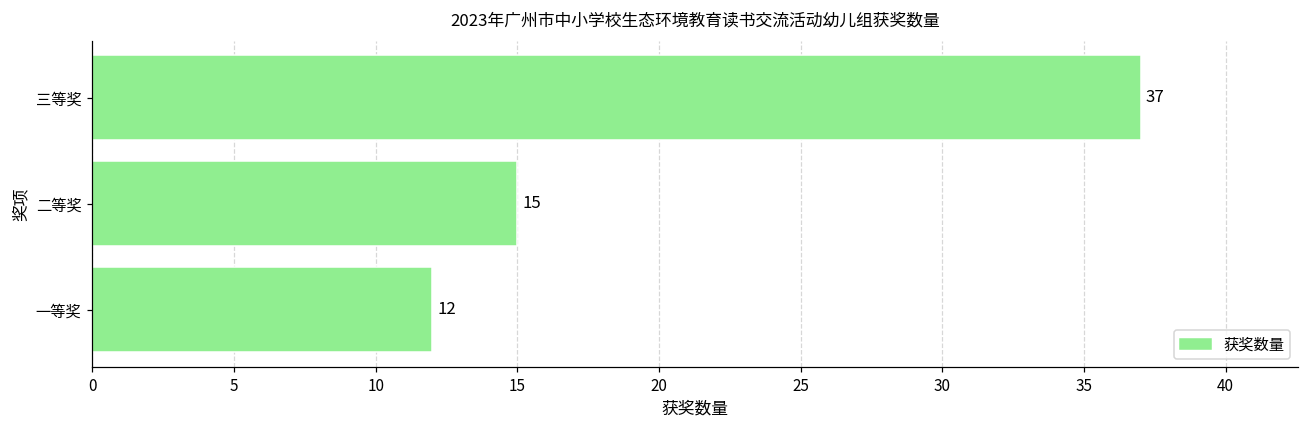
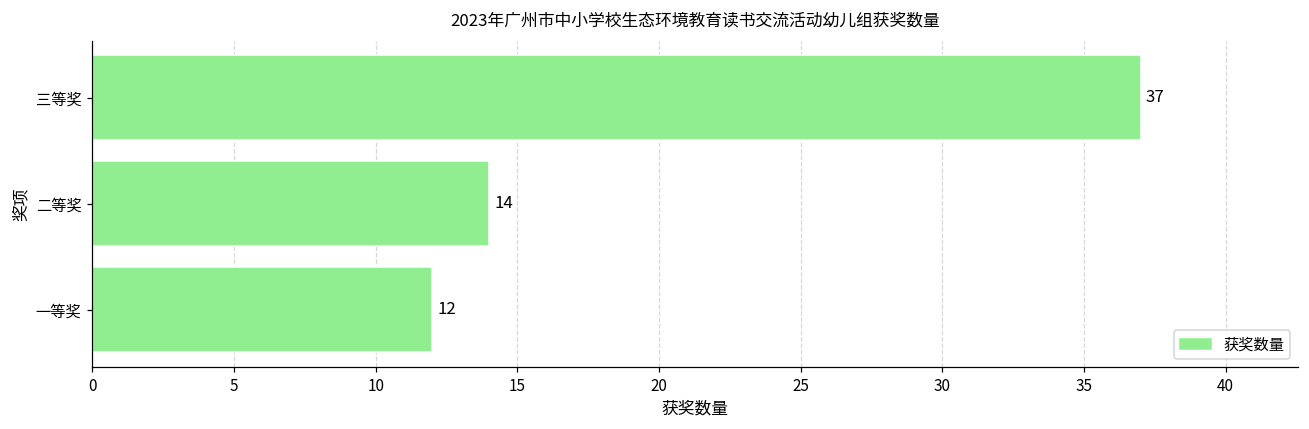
  {
    "三等奖": 37,
-   "二等奖": 15,
+   "二等奖": 14,
    "一等奖": 12
  }
